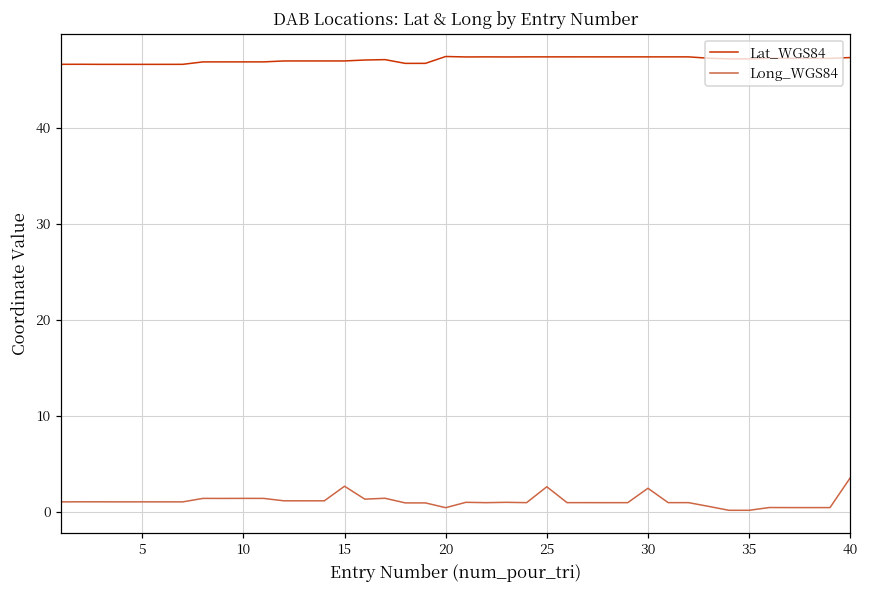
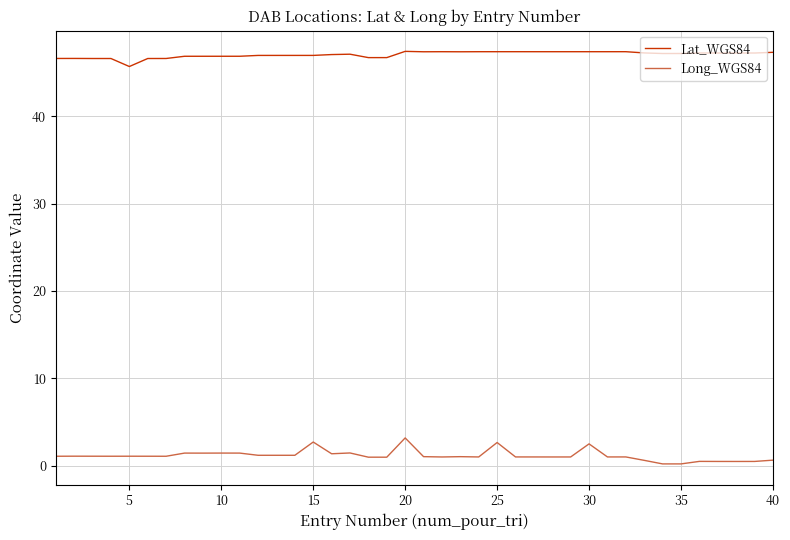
  {
    "Lat_WGS84": {
-     "5": 47,
+     "5": 46,
      "10": 47,
      "15": 47,
      "20": 47,
      "25": 47,
      "30": 47,
      "40": 47
    },
    "Long_WGS84": {
      "5": 1,
      "10": 1,
      "15": 3,
-     "20": 0,
+     "20": 3,
      "25": 3,
      "30": 2,
      "35": 0,
-     "40": 4
+     "40": 1
    }
  }
